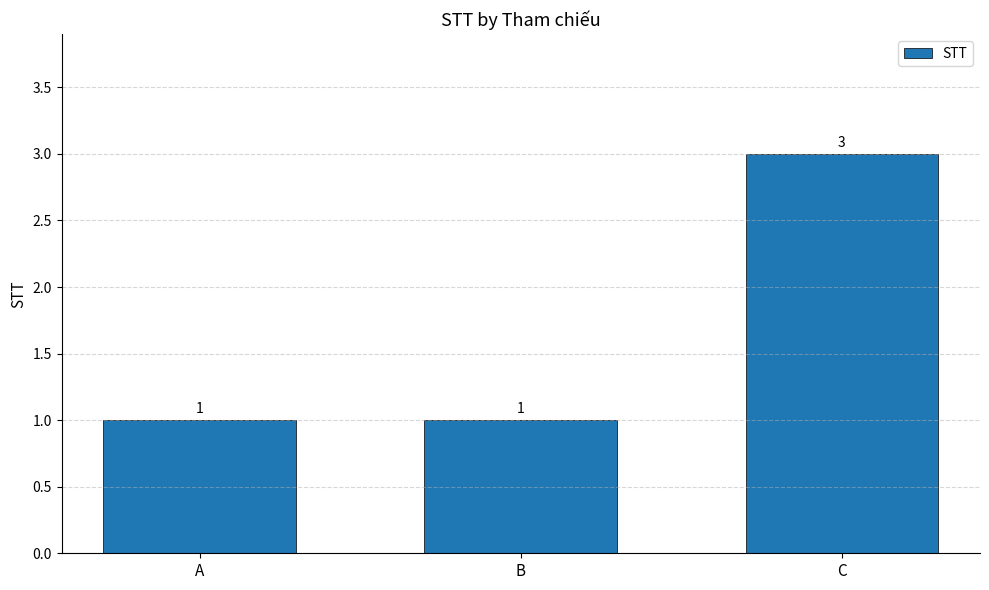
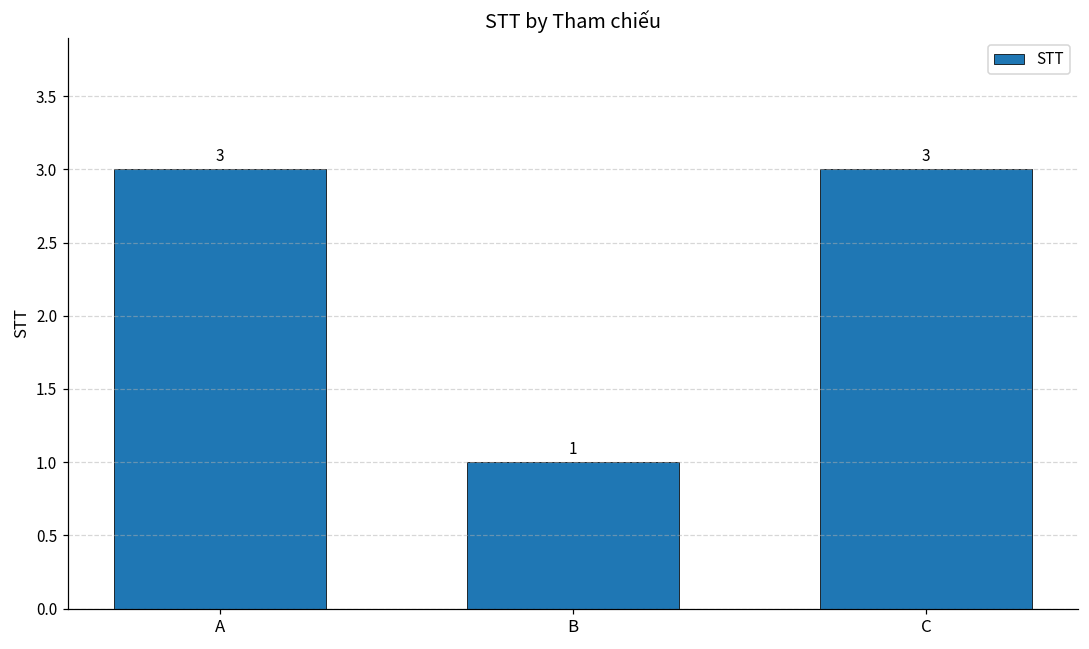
  {
-   "A": 1,
+   "A": 3,
    "B": 1,
    "C": 3
  }
